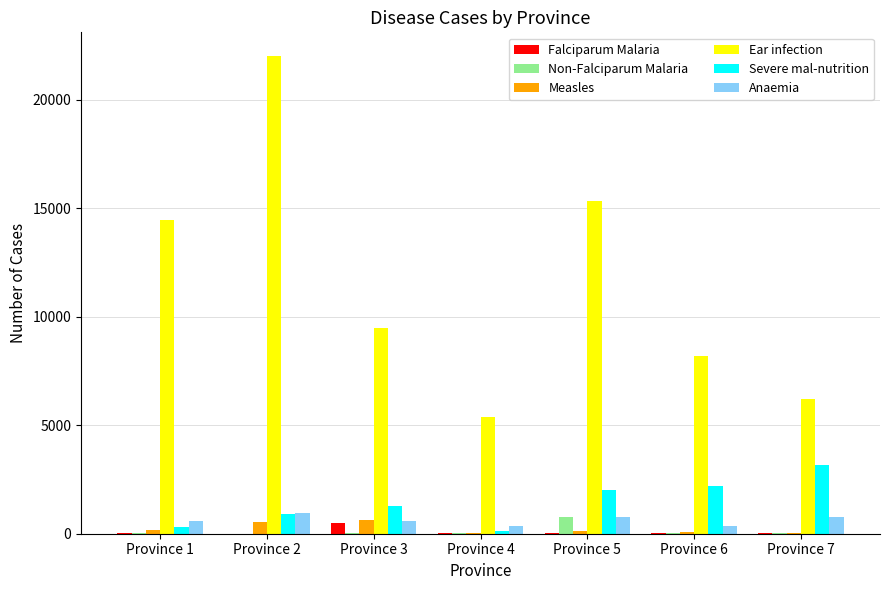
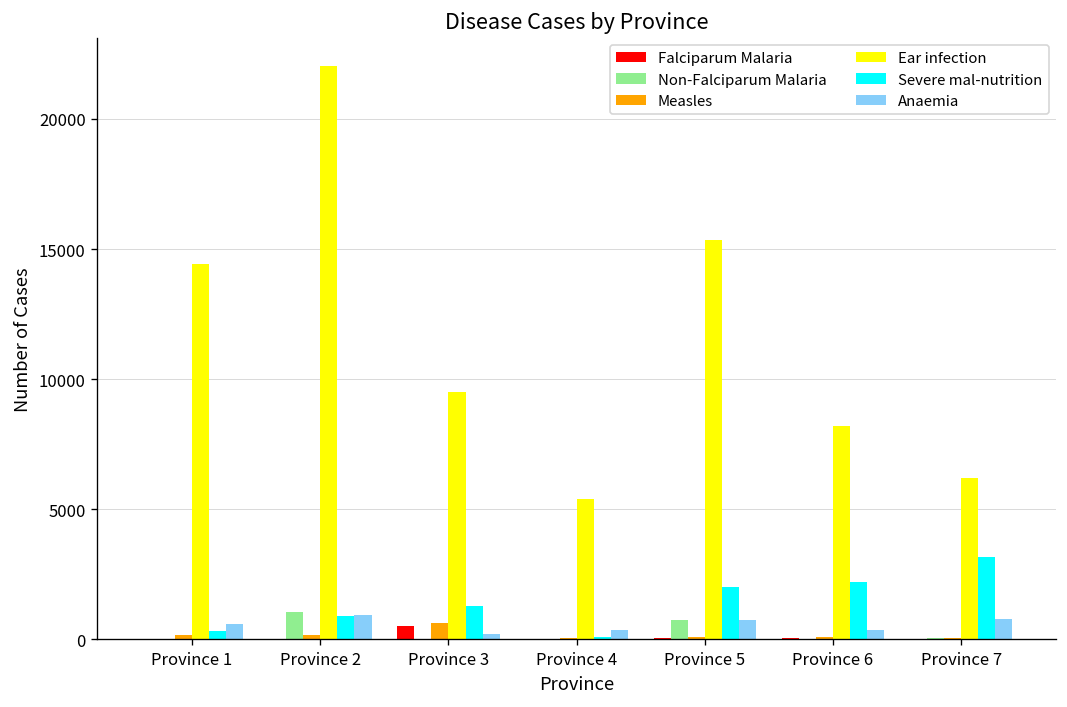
  {
    "Falciparum Malaria": {
      "Province 2": 0,
      "Province 3": 500
    },
    "Non-Falciparum Malaria": {
-     "Province 2": 0,
+     "Province 2": 1000,
      "Province 5": 700
    },
    "Measles": {
      "Province 1": 200,
-     "Province 2": 600,
+     "Province 2": 200,
      "Province 3": 600
    },
    "Ear infection": {
      "Province 1": 14400,
      "Province 2": 22000,
      "Province 3": 9500,
      "Province 4": 5400,
      "Province 5": 15400,
      "Province 6": 8200,
      "Province 7": 6200
    },
    "Severe mal-nutrition": {
      "Province 1": 300,
      "Province 2": 900,
      "Province 3": 1300,
      "Province 5": 2000,
      "Province 6": 2200,
      "Province 7": 3200
    },
    "Anaemia": {
      "Province 1": 600,
      "Province 2": 900,
-     "Province 3": 600,
+     "Province 3": 200,
      "Province 4": 400,
      "Province 5": 800,
      "Province 6": 400,
      "Province 7": 800
    }
  }
